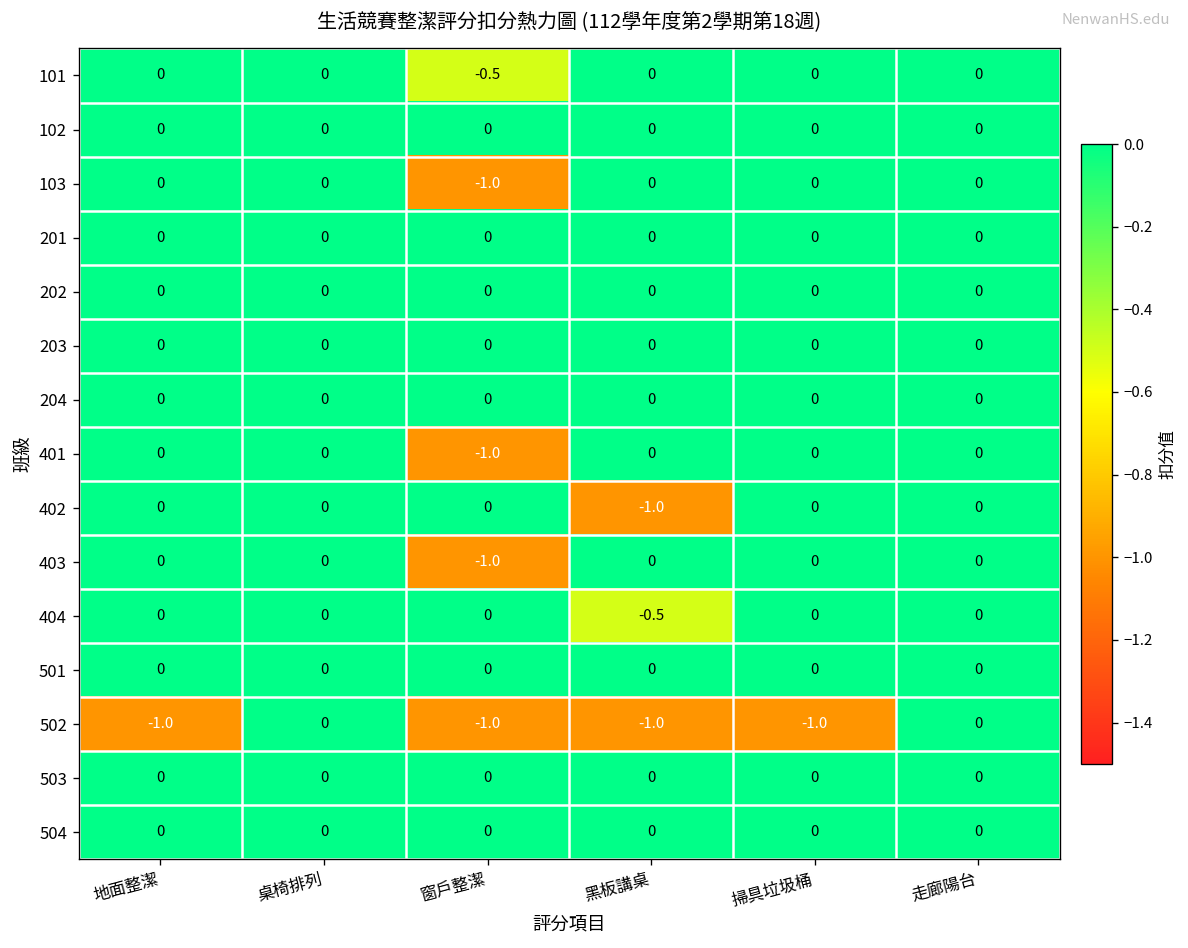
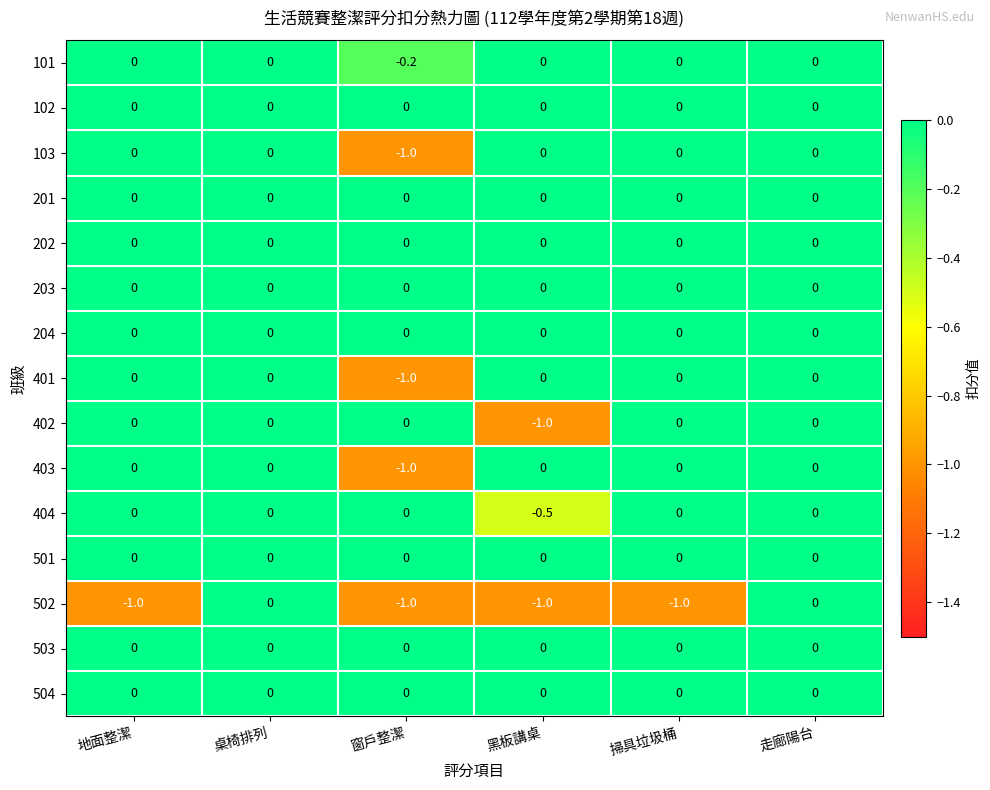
  {
    "101": {
      "地面整潔": 0,
      "桌椅排列": 0,
-     "窗戶整潔": -0.5,
+     "窗戶整潔": -0.2,
      "黑板講桌": 0,
      "掃具垃圾桶": 0,
      "走廊陽台": 0
    },
    "102": {
      "地面整潔": 0,
      "桌椅排列": 0,
      "窗戶整潔": 0,
      "黑板講桌": 0,
      "掃具垃圾桶": 0,
      "走廊陽台": 0
    },
    "103": {
      "地面整潔": 0,
      "桌椅排列": 0,
      "窗戶整潔": -1.0,
      "黑板講桌": 0,
      "掃具垃圾桶": 0,
      "走廊陽台": 0
    },
    "201": {
      "地面整潔": 0,
      "桌椅排列": 0,
      "窗戶整潔": 0,
      "黑板講桌": 0,
      "掃具垃圾桶": 0,
      "走廊陽台": 0
    },
    "202": {
      "地面整潔": 0,
      "桌椅排列": 0,
      "窗戶整潔": 0,
      "黑板講桌": 0,
      "掃具垃圾桶": 0,
      "走廊陽台": 0
    },
    "203": {
      "地面整潔": 0,
      "桌椅排列": 0,
      "窗戶整潔": 0,
      "黑板講桌": 0,
      "掃具垃圾桶": 0,
      "走廊陽台": 0
    },
    "204": {
      "地面整潔": 0,
      "桌椅排列": 0,
      "窗戶整潔": 0,
      "黑板講桌": 0,
      "掃具垃圾桶": 0,
      "走廊陽台": 0
    },
    "401": {
      "地面整潔": 0,
      "桌椅排列": 0,
      "窗戶整潔": -1.0,
      "黑板講桌": 0,
      "掃具垃圾桶": 0,
      "走廊陽台": 0
    },
    "402": {
      "地面整潔": 0,
      "桌椅排列": 0,
      "窗戶整潔": 0,
      "黑板講桌": -1.0,
      "掃具垃圾桶": 0,
      "走廊陽台": 0
    },
    "403": {
      "地面整潔": 0,
      "桌椅排列": 0,
      "窗戶整潔": -1.0,
      "黑板講桌": 0,
      "掃具垃圾桶": 0,
      "走廊陽台": 0
    },
    "404": {
      "地面整潔": 0,
      "桌椅排列": 0,
      "窗戶整潔": 0,
      "黑板講桌": -0.5,
      "掃具垃圾桶": 0,
      "走廊陽台": 0
    },
    "501": {
      "地面整潔": 0,
      "桌椅排列": 0,
      "窗戶整潔": 0,
      "黑板講桌": 0,
      "掃具垃圾桶": 0,
      "走廊陽台": 0
    },
    "502": {
      "地面整潔": -1.0,
      "桌椅排列": 0,
      "窗戶整潔": -1.0,
      "黑板講桌": -1.0,
      "掃具垃圾桶": -1.0,
      "走廊陽台": 0
    },
    "503": {
      "地面整潔": 0,
      "桌椅排列": 0,
      "窗戶整潔": 0,
      "黑板講桌": 0,
      "掃具垃圾桶": 0,
      "走廊陽台": 0
    },
    "504": {
      "地面整潔": 0,
      "桌椅排列": 0,
      "窗戶整潔": 0,
      "黑板講桌": 0,
      "掃具垃圾桶": 0,
      "走廊陽台": 0
    }
  }
